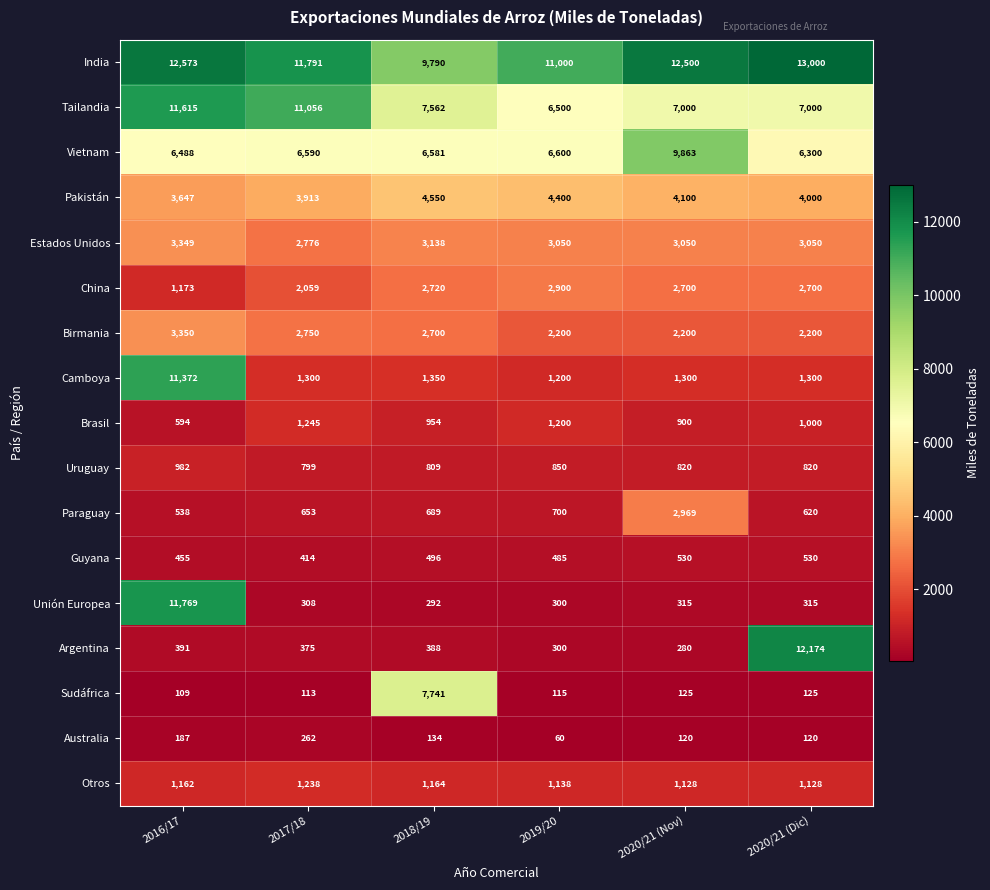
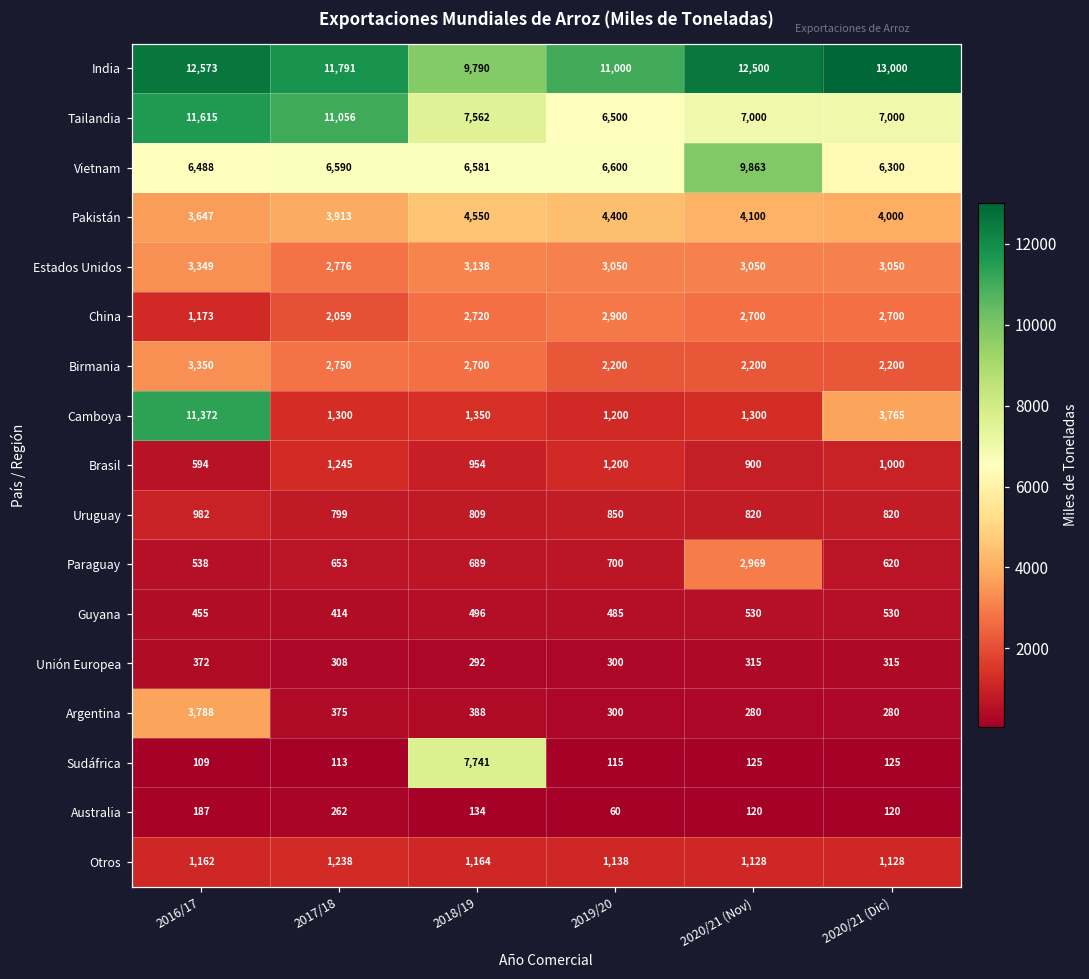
  {
    "India": {
      "2016/17": "12,573",
      "2017/18": "11,791",
      "2018/19": "9,790",
      "2019/20": "11,000",
      "2020/21 (Nov)": "12,500",
      "2020/21 (Dic)": "13,000"
    },
    "Tailandia": {
      "2016/17": "11,615",
      "2017/18": "11,056",
      "2018/19": "7,562",
      "2019/20": "6,500",
      "2020/21 (Nov)": "7,000",
      "2020/21 (Dic)": "7,000"
    },
    "Vietnam": {
      "2016/17": "6,488",
      "2017/18": "6,590",
      "2018/19": "6,581",
      "2019/20": "6,600",
      "2020/21 (Nov)": "9,863",
      "2020/21 (Dic)": "6,300"
    },
    "Pakistán": {
      "2016/17": "3,647",
      "2017/18": "3,913",
      "2018/19": "4,550",
      "2019/20": "4,400",
      "2020/21 (Nov)": "4,100",
      "2020/21 (Dic)": "4,000"
    },
    "Estados Unidos": {
      "2016/17": "3,349",
      "2017/18": "2,776",
      "2018/19": "3,138",
      "2019/20": "3,050",
      "2020/21 (Nov)": "3,050",
      "2020/21 (Dic)": "3,050"
    },
    "China": {
      "2016/17": "1,173",
      "2017/18": "2,059",
      "2018/19": "2,720",
      "2019/20": "2,900",
      "2020/21 (Nov)": "2,700",
      "2020/21 (Dic)": "2,700"
    },
    "Birmania": {
      "2016/17": "3,350",
      "2017/18": "2,750",
      "2018/19": "2,700",
      "2019/20": "2,200",
      "2020/21 (Nov)": "2,200",
      "2020/21 (Dic)": "2,200"
    },
    "Camboya": {
      "2016/17": "11,372",
      "2017/18": "1,300",
      "2018/19": "1,350",
      "2019/20": "1,200",
      "2020/21 (Nov)": "1,300",
-     "2020/21 (Dic)": "1,300"
+     "2020/21 (Dic)": "3,765"
    },
    "Brasil": {
      "2016/17": "594",
      "2017/18": "1,245",
      "2018/19": "954",
      "2019/20": "1,200",
      "2020/21 (Nov)": "900",
      "2020/21 (Dic)": "1,000"
    },
    "Uruguay": {
      "2016/17": "982",
      "2017/18": "799",
      "2018/19": "809",
      "2019/20": "850",
      "2020/21 (Nov)": "820",
      "2020/21 (Dic)": "820"
    },
    "Paraguay": {
      "2016/17": "538",
      "2017/18": "653",
      "2018/19": "689",
      "2019/20": "700",
      "2020/21 (Nov)": "2,969",
      "2020/21 (Dic)": "620"
    },
    "Guyana": {
      "2016/17": "455",
      "2017/18": "414",
      "2018/19": "496",
      "2019/20": "485",
      "2020/21 (Nov)": "530",
      "2020/21 (Dic)": "530"
    },
    "Unión Europea": {
-     "2016/17": "11,769",
+     "2016/17": "372",
      "2017/18": "308",
      "2018/19": "292",
      "2019/20": "300",
      "2020/21 (Nov)": "315",
      "2020/21 (Dic)": "315"
    },
    "Argentina": {
-     "2016/17": "391",
+     "2016/17": "3,788",
      "2017/18": "375",
      "2018/19": "388",
      "2019/20": "300",
      "2020/21 (Nov)": "280",
-     "2020/21 (Dic)": "12,174"
+     "2020/21 (Dic)": "280"
    },
    "Sudáfrica": {
      "2016/17": "109",
      "2017/18": "113",
      "2018/19": "7,741",
      "2019/20": "115",
      "2020/21 (Nov)": "125",
      "2020/21 (Dic)": "125"
    },
    "Australia": {
      "2016/17": "187",
      "2017/18": "262",
      "2018/19": "134",
      "2019/20": "60",
      "2020/21 (Nov)": "120",
      "2020/21 (Dic)": "120"
    },
    "Otros": {
      "2016/17": "1,162",
      "2017/18": "1,238",
      "2018/19": "1,164",
      "2019/20": "1,138",
      "2020/21 (Nov)": "1,128",
      "2020/21 (Dic)": "1,128"
    }
  }
